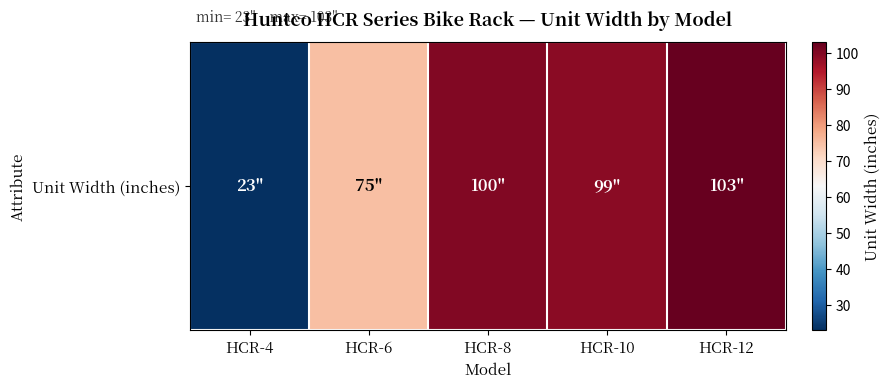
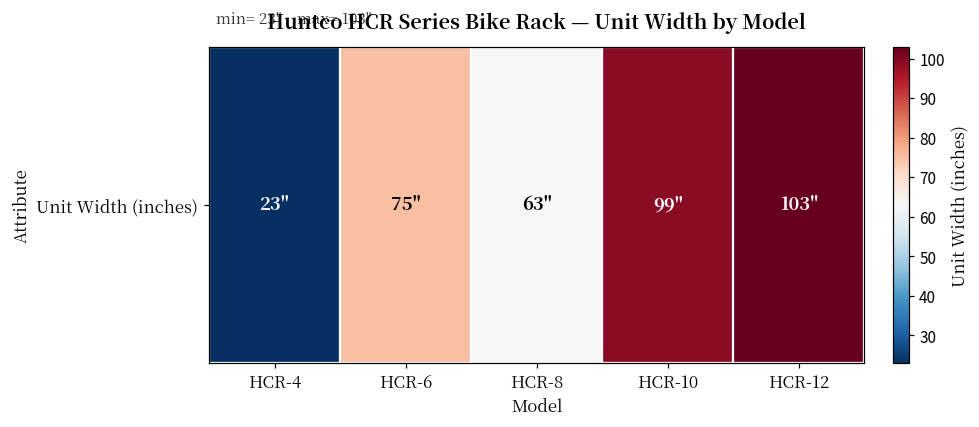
  {
    "Unit Width (inches)": {
      "HCR-4": "23\"",
      "HCR-6": "75\"",
-     "HCR-8": "100\"",
+     "HCR-8": "63\"",
      "HCR-10": "99\"",
      "HCR-12": "103\""
    }
  }
